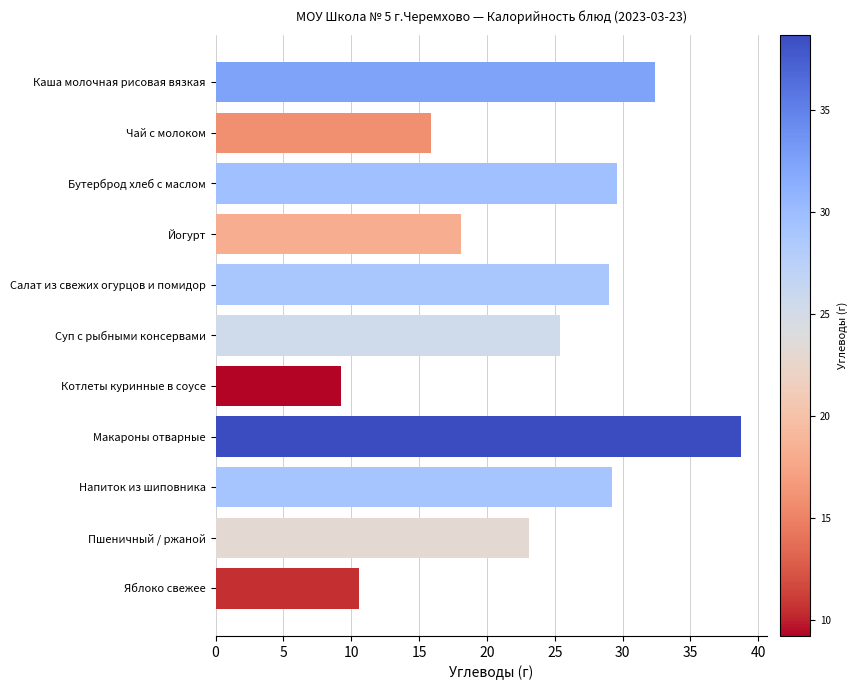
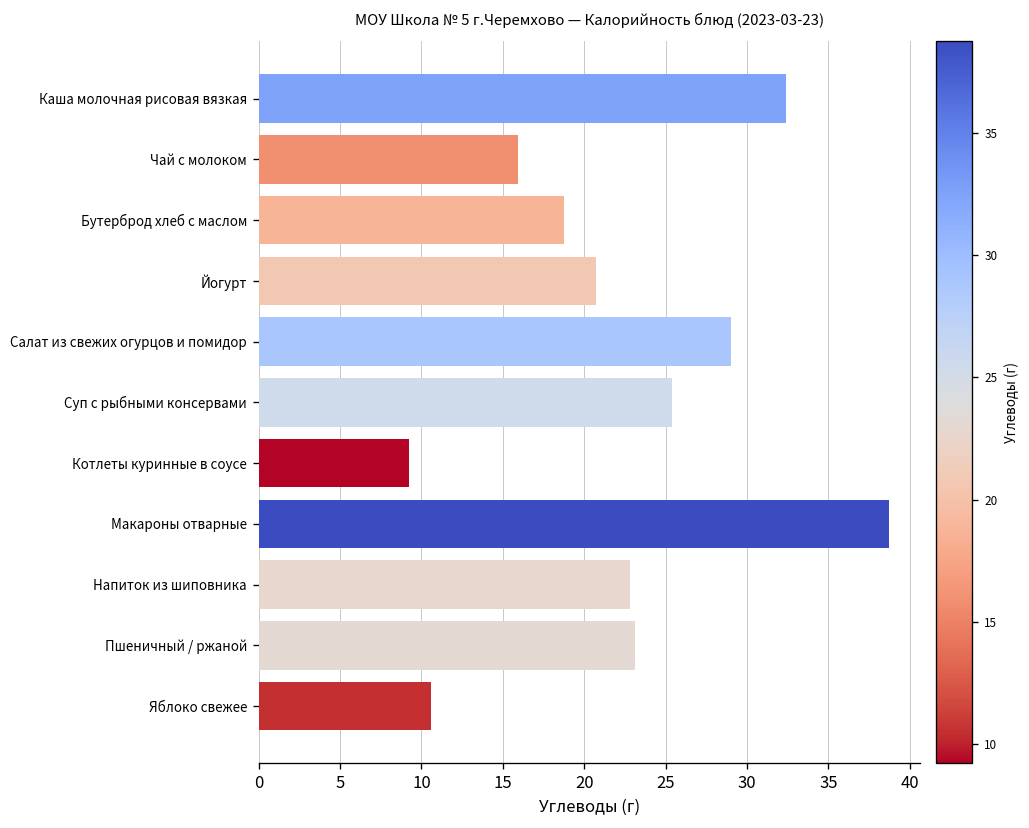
  {
    "Каша молочная рисовая вязкая": 32.4,
    "Чай с молоком": 15.9,
-   "Бутерброд хлеб с маслом": 29.6,
-   "Йогурт": 18.1,
+   "Бутерброд хлеб с маслом": 18.7,
+   "Йогурт": 20.7,
    "Салат из свежих огурцов и помидор": 29.0,
    "Суп с рыбными консервами": 25.4,
    "Котлеты куринные в соусе": 9.2,
    "Макароны отварные": 38.7,
-   "Напиток из шиповника": 29.2,
+   "Напиток из шиповника": 22.8,
    "Пшеничный / ржаной": 23.1,
    "Яблоко свежее": 10.6
  }
